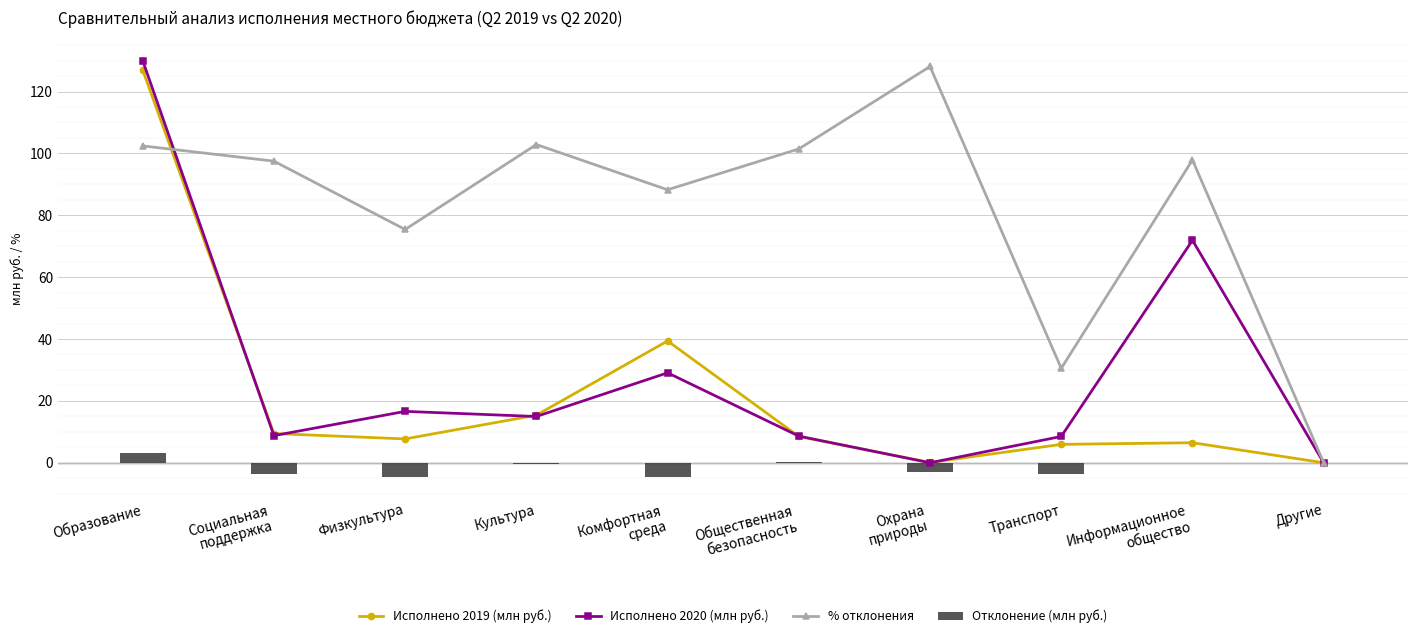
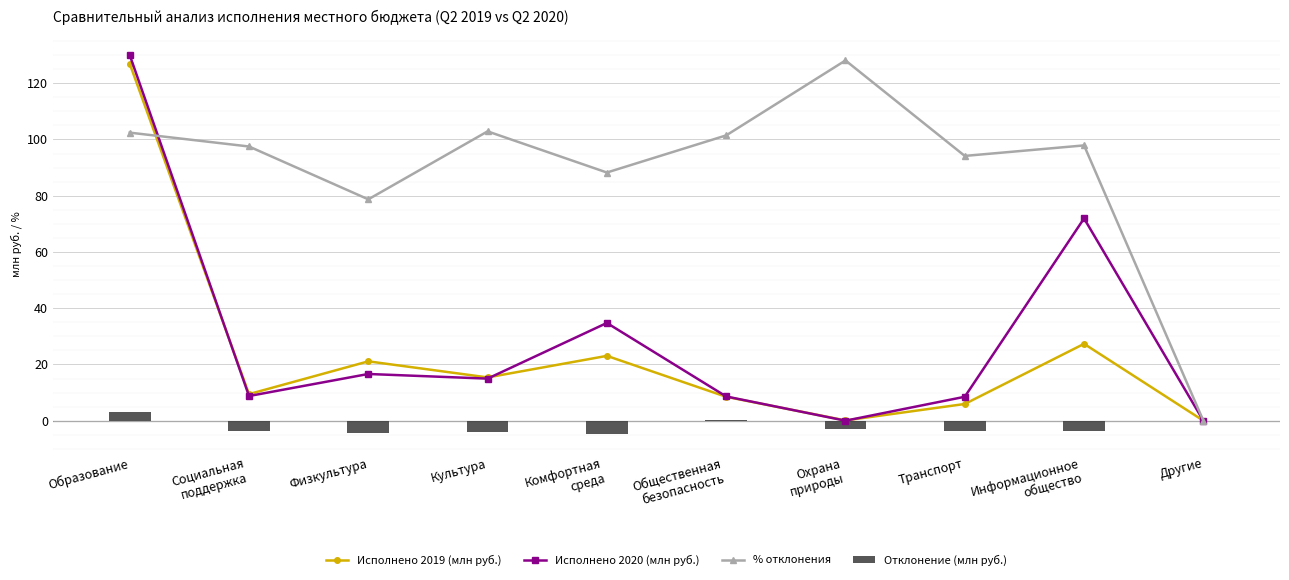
  {
    "Исполнено 2019 (млн руб.)": {
      "Образование": 127,
-     "Физкультура": 8,
-     "Комфортная среда": 39,
+     "Физкультура": 21,
+     "Комфортная среда": 23,
      "Транспорт": 6,
-     "Информационное общество": 6
+     "Информационное общество": 27
    },
    "Отклонение (млн руб.)": {
      "Образование": 3,
      "Социальная поддержка": -4,
      "Физкультура": -4,
-     "Культура": 0,
+     "Культура": -4,
      "Комфортная среда": -5,
      "Охрана природы": -3,
      "Транспорт": -3,
-     "Информационное общество": 0
+     "Информационное общество": -4
    },
    "Исполнено 2020 (млн руб.)": {
      "Образование": 130,
      "Физкультура": 17,
-     "Комфортная среда": 29,
+     "Комфортная среда": 35,
      "Транспорт": 9,
      "Информационное общество": 72
    },
    "% отклонения": {
      "Образование": 102,
      "Социальная поддержка": 98,
-     "Физкультура": 75,
+     "Физкультура": 79,
      "Культура": 103,
      "Комфортная среда": 88,
      "Общественная безопасность": 101,
      "Охрана природы": 128,
-     "Транспорт": 31,
+     "Транспорт": 94,
      "Информационное общество": 98
    }
  }
